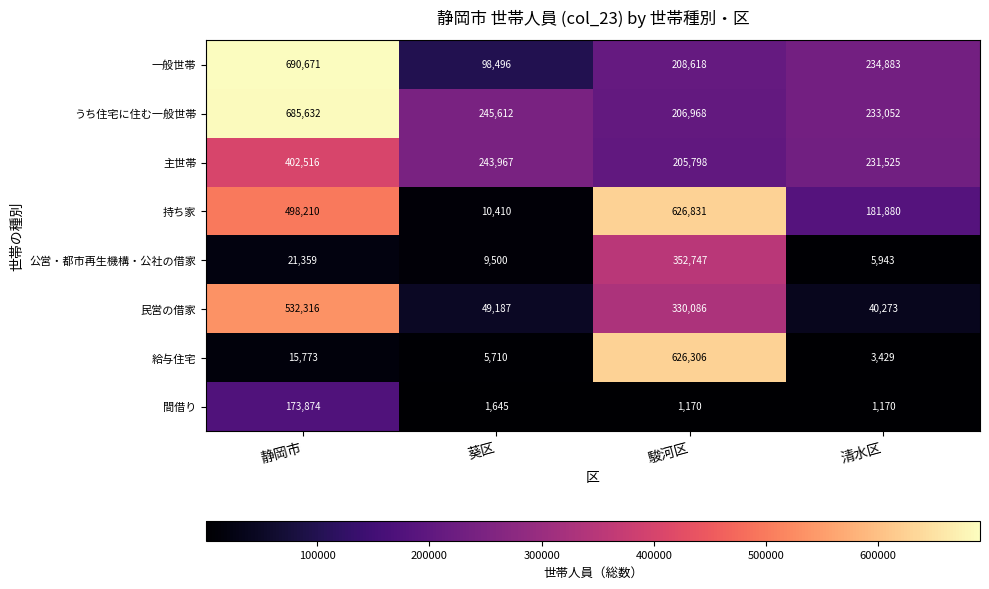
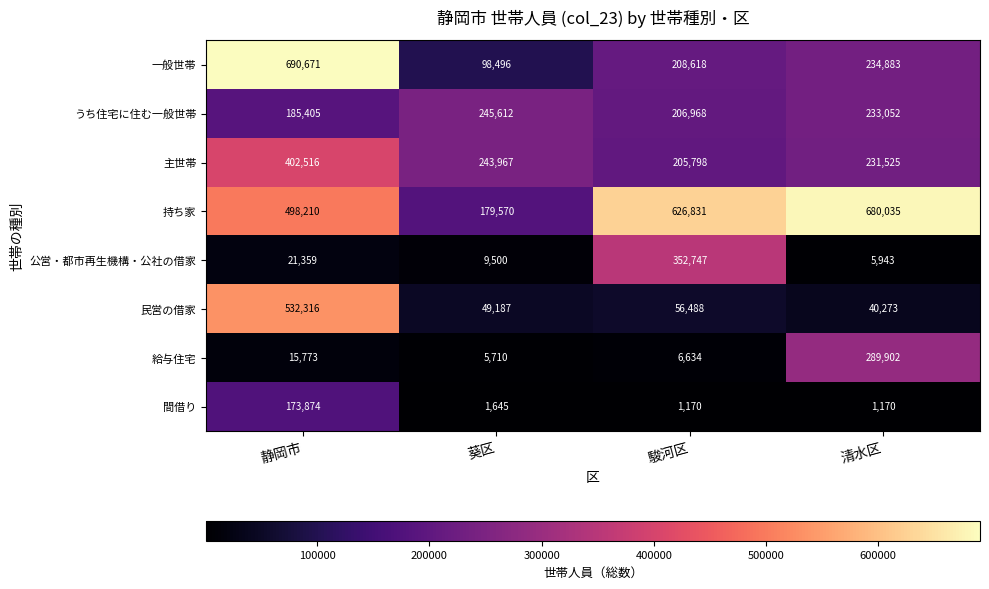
  {
    "一般世帯": {
      "静岡市": "690,671",
      "葵区": "98,496",
      "駿河区": "208,618",
      "清水区": "234,883"
    },
    "うち住宅に住む一般世帯": {
-     "静岡市": "685,632",
+     "静岡市": "185,405",
      "葵区": "245,612",
      "駿河区": "206,968",
      "清水区": "233,052"
    },
    "主世帯": {
      "静岡市": "402,516",
      "葵区": "243,967",
      "駿河区": "205,798",
      "清水区": "231,525"
    },
    "持ち家": {
      "静岡市": "498,210",
-     "葵区": "10,410",
+     "葵区": "179,570",
      "駿河区": "626,831",
-     "清水区": "181,880"
+     "清水区": "680,035"
    },
    "公営・都市再生機構・公社の借家": {
      "静岡市": "21,359",
      "葵区": "9,500",
      "駿河区": "352,747",
      "清水区": "5,943"
    },
    "民営の借家": {
      "静岡市": "532,316",
      "葵区": "49,187",
-     "駿河区": "330,086",
+     "駿河区": "56,488",
      "清水区": "40,273"
    },
    "給与住宅": {
      "静岡市": "15,773",
      "葵区": "5,710",
-     "駿河区": "626,306",
-     "清水区": "3,429"
+     "駿河区": "6,634",
+     "清水区": "289,902"
    },
    "間借り": {
      "静岡市": "173,874",
      "葵区": "1,645",
      "駿河区": "1,170",
      "清水区": "1,170"
    }
  }
